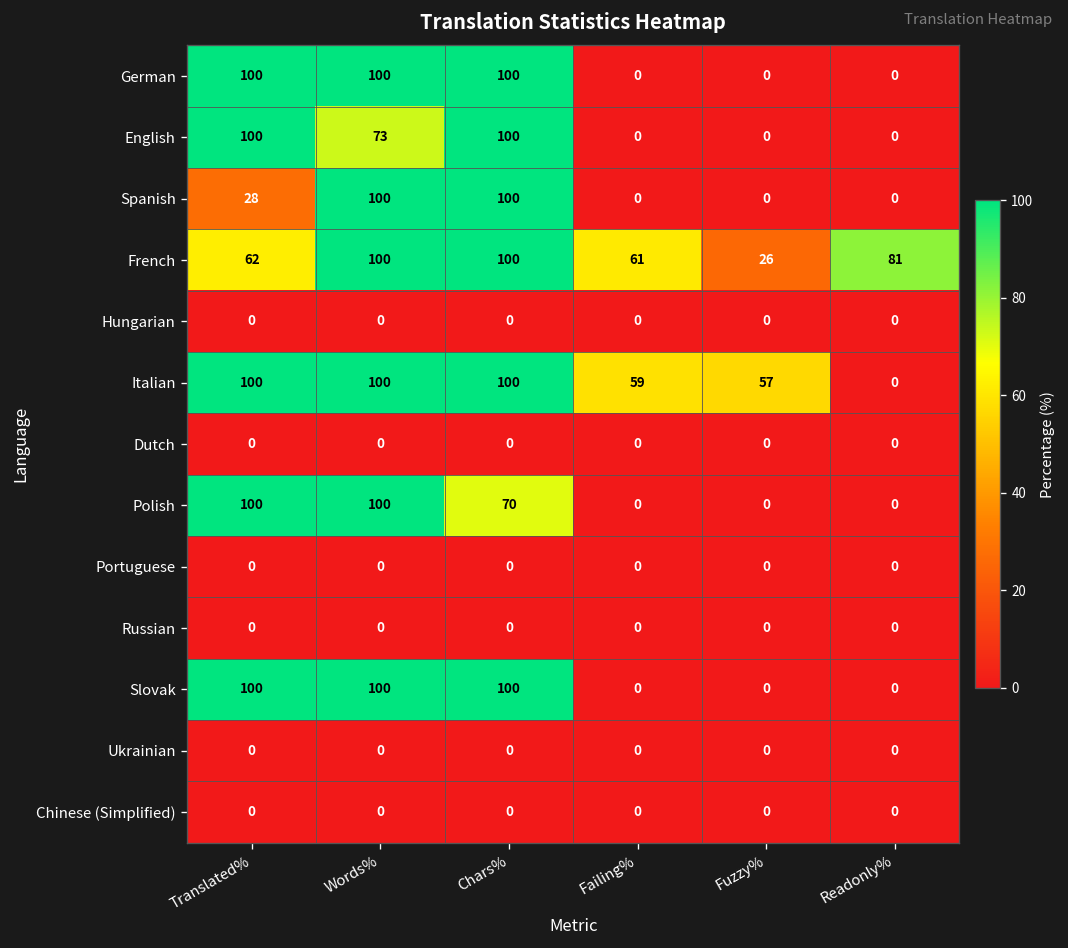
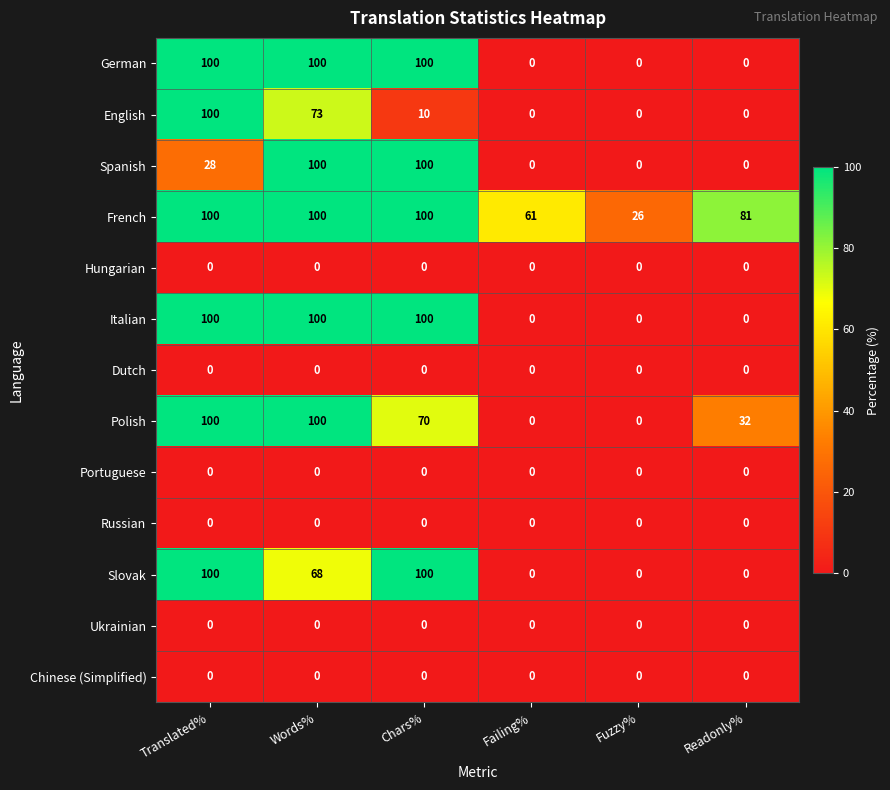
  {
    "German": {
      "Translated%": 100,
      "Words%": 100,
      "Chars%": 100,
      "Failing%": 0,
      "Fuzzy%": 0,
      "Readonly%": 0
    },
    "English": {
      "Translated%": 100,
      "Words%": 73,
-     "Chars%": 100,
+     "Chars%": 10,
      "Failing%": 0,
      "Fuzzy%": 0,
      "Readonly%": 0
    },
    "Spanish": {
      "Translated%": 28,
      "Words%": 100,
      "Chars%": 100,
      "Failing%": 0,
      "Fuzzy%": 0,
      "Readonly%": 0
    },
    "French": {
-     "Translated%": 62,
+     "Translated%": 100,
      "Words%": 100,
      "Chars%": 100,
      "Failing%": 61,
      "Fuzzy%": 26,
      "Readonly%": 81
    },
    "Hungarian": {
      "Translated%": 0,
      "Words%": 0,
      "Chars%": 0,
      "Failing%": 0,
      "Fuzzy%": 0,
      "Readonly%": 0
    },
    "Italian": {
      "Translated%": 100,
      "Words%": 100,
      "Chars%": 100,
-     "Failing%": 59,
-     "Fuzzy%": 57,
+     "Failing%": 0,
+     "Fuzzy%": 0,
      "Readonly%": 0
    },
    "Dutch": {
      "Translated%": 0,
      "Words%": 0,
      "Chars%": 0,
      "Failing%": 0,
      "Fuzzy%": 0,
      "Readonly%": 0
    },
    "Polish": {
      "Translated%": 100,
      "Words%": 100,
      "Chars%": 70,
      "Failing%": 0,
      "Fuzzy%": 0,
-     "Readonly%": 0
+     "Readonly%": 32
    },
    "Portuguese": {
      "Translated%": 0,
      "Words%": 0,
      "Chars%": 0,
      "Failing%": 0,
      "Fuzzy%": 0,
      "Readonly%": 0
    },
    "Russian": {
      "Translated%": 0,
      "Words%": 0,
      "Chars%": 0,
      "Failing%": 0,
      "Fuzzy%": 0,
      "Readonly%": 0
    },
    "Slovak": {
      "Translated%": 100,
-     "Words%": 100,
+     "Words%": 68,
      "Chars%": 100,
      "Failing%": 0,
      "Fuzzy%": 0,
      "Readonly%": 0
    },
    "Ukrainian": {
      "Translated%": 0,
      "Words%": 0,
      "Chars%": 0,
      "Failing%": 0,
      "Fuzzy%": 0,
      "Readonly%": 0
    },
    "Chinese (Simplified)": {
      "Translated%": 0,
      "Words%": 0,
      "Chars%": 0,
      "Failing%": 0,
      "Fuzzy%": 0,
      "Readonly%": 0
    }
  }
